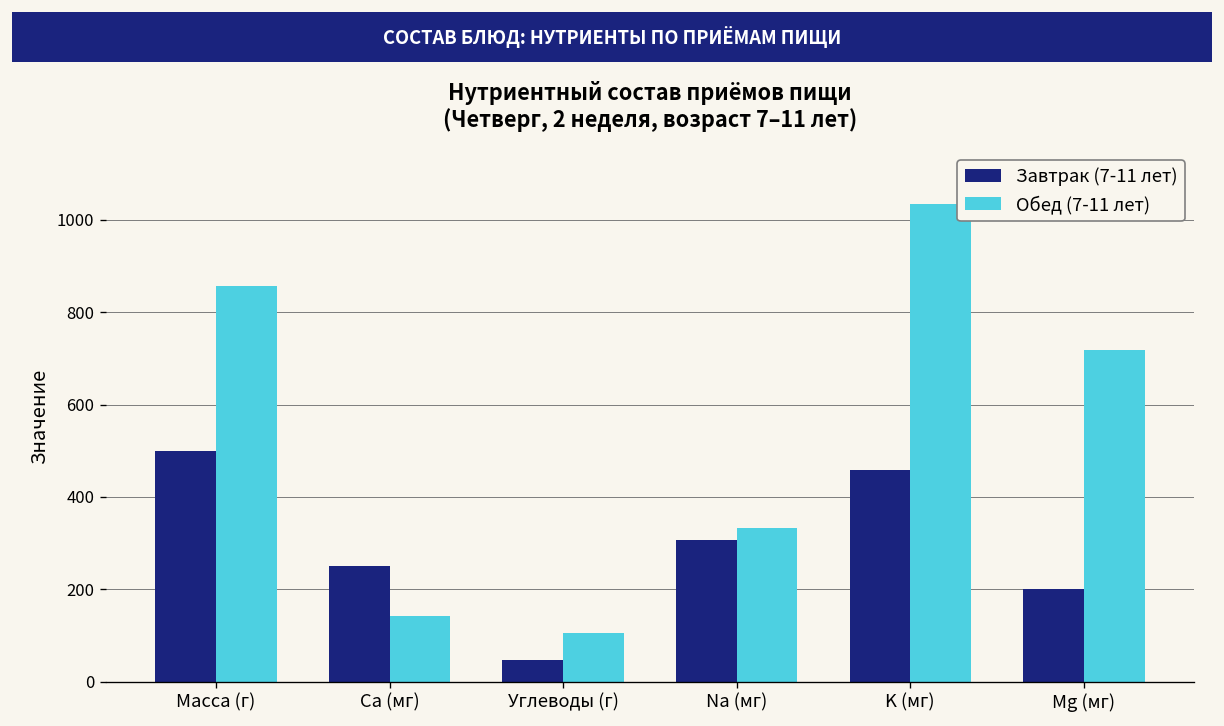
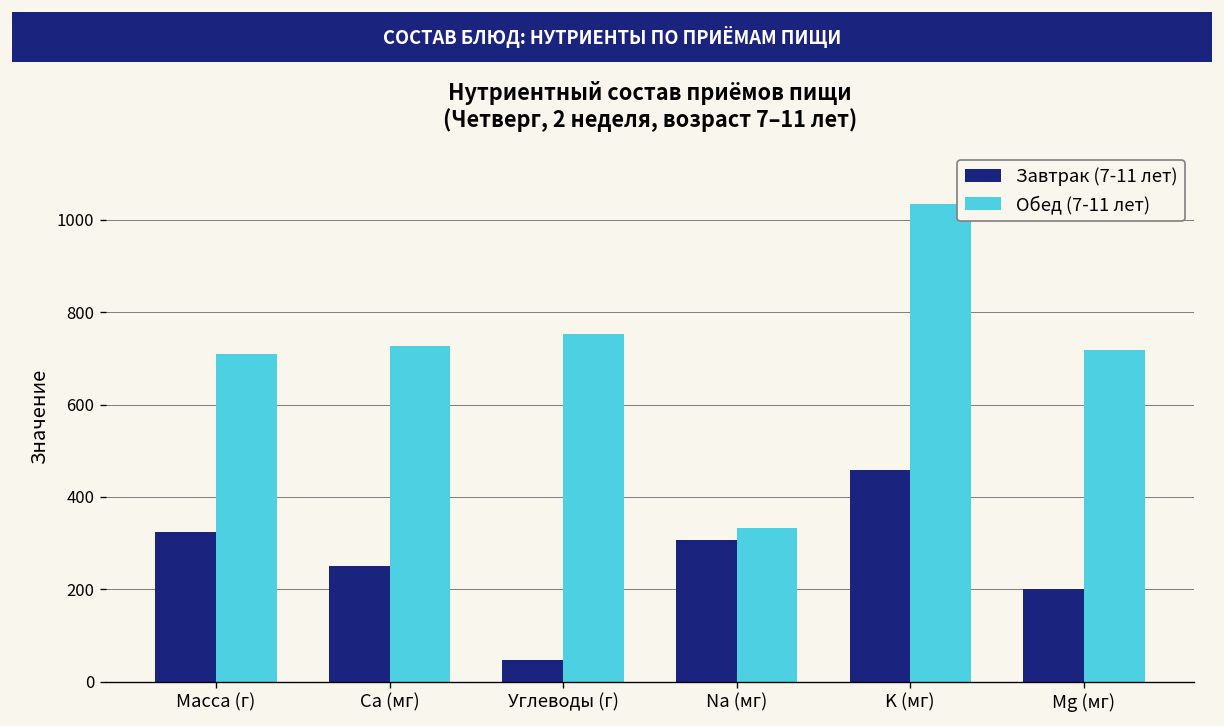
  {
    "Завтрак (7-11 лет)": {
-     "Масса (г)": 500,
+     "Масса (г)": 330,
      "Ca (мг)": 250,
      "Углеводы (г)": 50,
      "Na (мг)": 310,
      "K (мг)": 460,
      "Mg (мг)": 200
    },
    "Обед (7-11 лет)": {
-     "Масса (г)": 860,
-     "Ca (мг)": 140,
-     "Углеводы (г)": 110,
+     "Масса (г)": 710,
+     "Ca (мг)": 730,
+     "Углеводы (г)": 750,
      "Na (мг)": 330,
      "K (мг)": 1030,
      "Mg (мг)": 720
    }
  }
